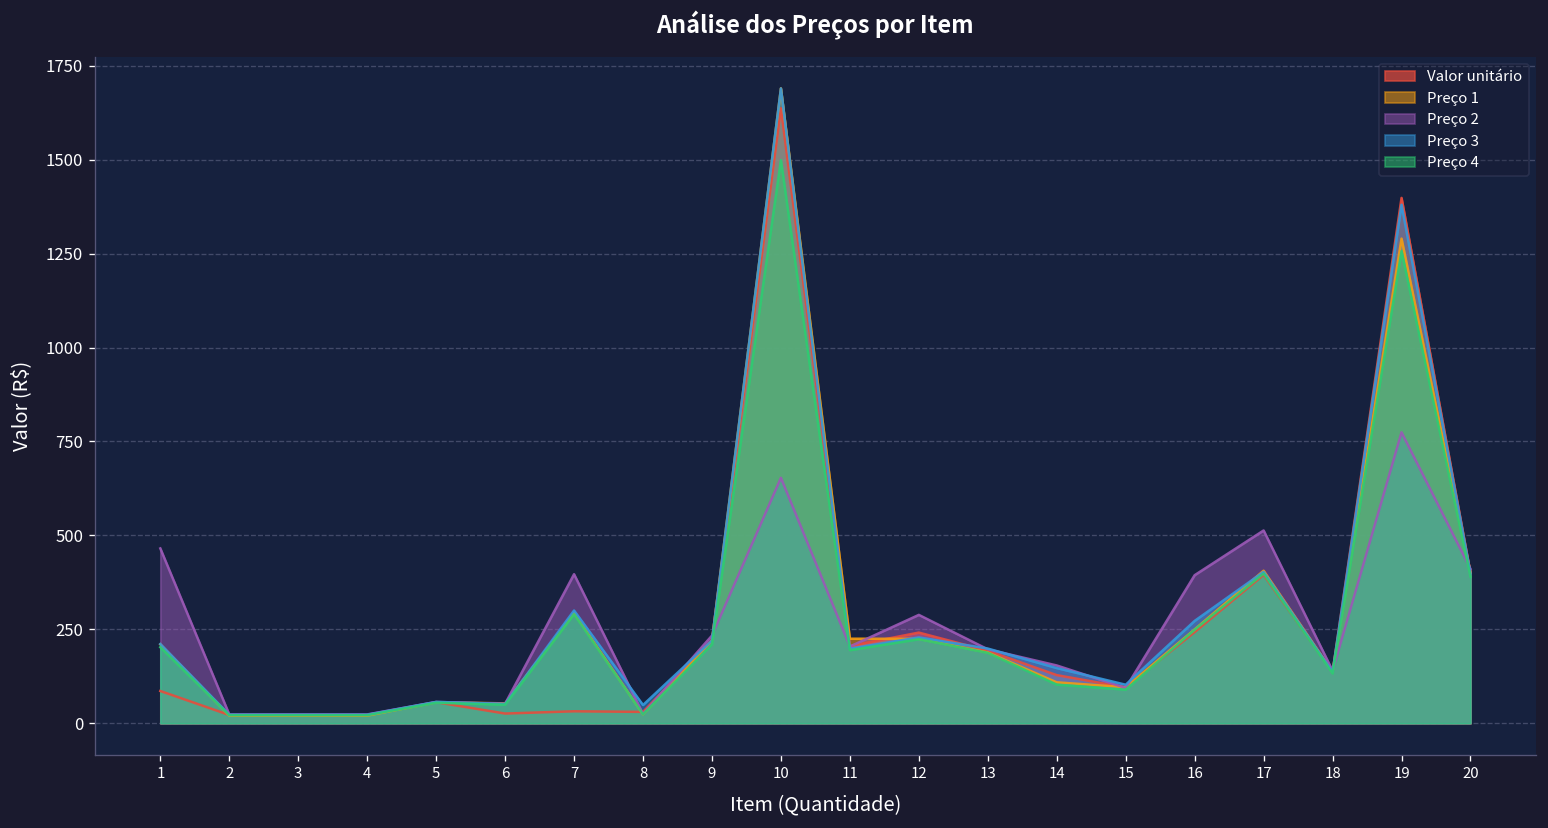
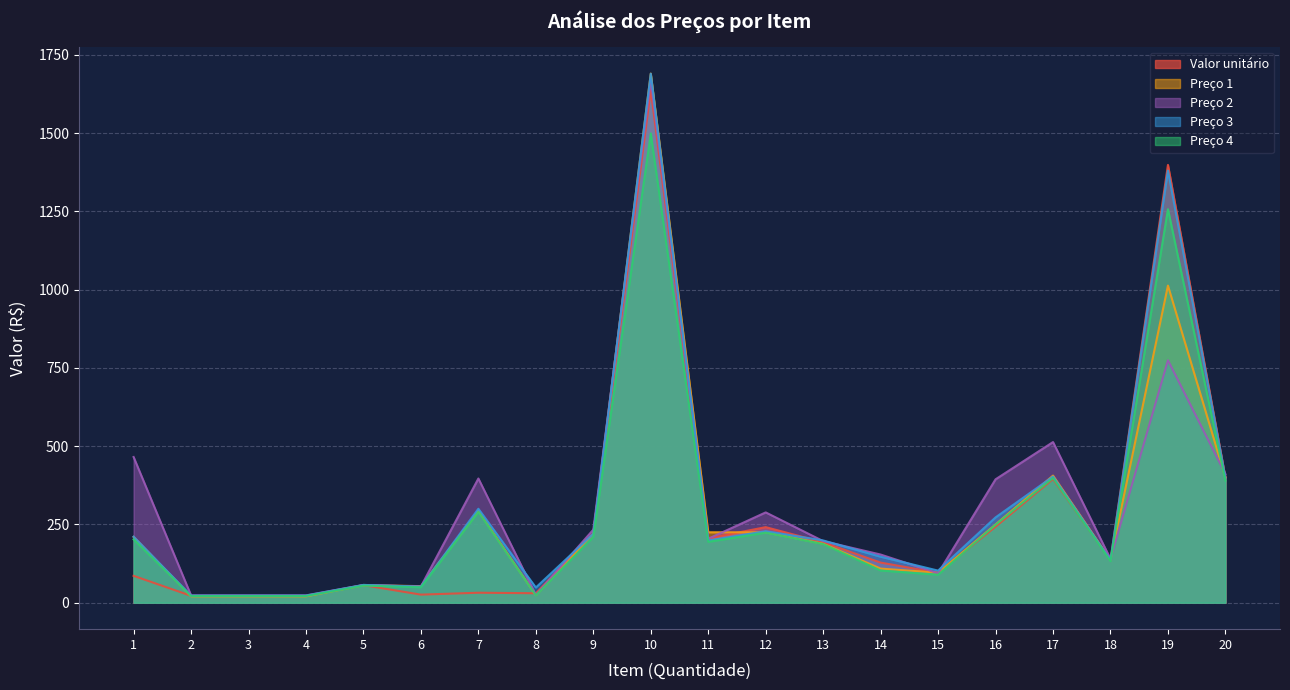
  {
    "Valor unitário": {
      "1": 90,
      "6": 30,
      "7": 30,
      "10": 1640,
      "12": 240,
      "14": 130,
      "19": 1400
    },
    "Preço 1": {
      "11": 230,
-     "19": 1290
+     "19": 1010
    },
    "Preço 2": {
      "1": 470,
      "7": 400,
      "9": 230,
-     "10": 650,
+     "10": 1670,
      "12": 290,
      "16": 390,
      "17": 510,
      "19": 770,
      "20": 410
    },
    "Preço 3": {
      "8": 50,
      "16": 270,
      "19": 1380
    },
    "Preço 4": {
      "9": 210,
      "10": 1500,
      "19": 1260,
      "20": 390
    }
  }
